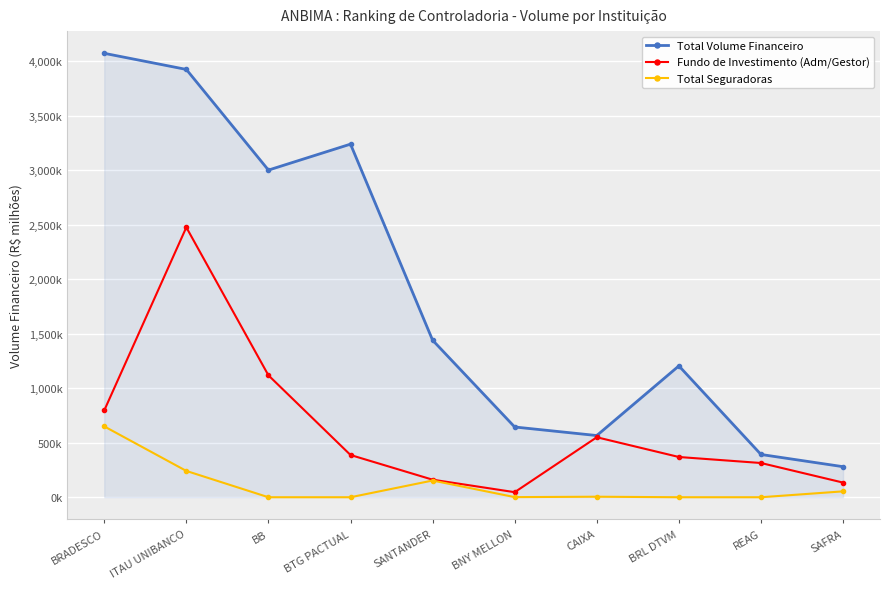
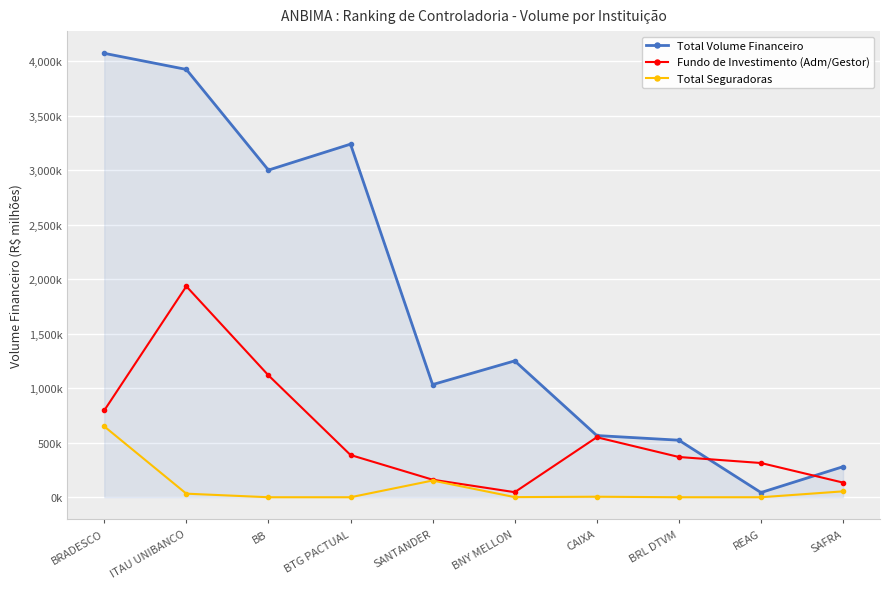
  {
    "Total Volume Financeiro": {
      "BRADESCO": "4,070,000",
      "ITAU UNIBANCO": "3,930,000",
      "BB": "3,000,000",
      "BTG PACTUAL": "3,240,000",
-     "SANTANDER": "1,440,000",
-     "BNY MELLON": "640,000",
-     "BRL DTVM": "1,210,000",
-     "REAG": "390,000",
+     "SANTANDER": "1,030,000",
+     "BNY MELLON": "1,250,000",
+     "BRL DTVM": "520,000",
+     "REAG": "40,000",
      "SAFRA": "280,000"
    },
    "Fundo de Investimento (Adm/Gestor)": {
      "BRADESCO": "800,000",
-     "ITAU UNIBANCO": "2,480,000",
+     "ITAU UNIBANCO": "1,940,000",
      "BB": "1,120,000",
      "BTG PACTUAL": "390,000",
      "BNY MELLON": "50,000",
      "BRL DTVM": "370,000",
      "REAG": "310,000",
      "SAFRA": "130,000"
    },
    "Total Seguradoras": {
      "BRADESCO": "650,000",
-     "ITAU UNIBANCO": "240,000",
+     "ITAU UNIBANCO": "30,000",
      "BB": "0",
      "BTG PACTUAL": "0",
      "BNY MELLON": "0",
      "CAIXA": "0",
      "BRL DTVM": "0",
      "REAG": "0",
      "SAFRA": "50,000"
    }
  }
